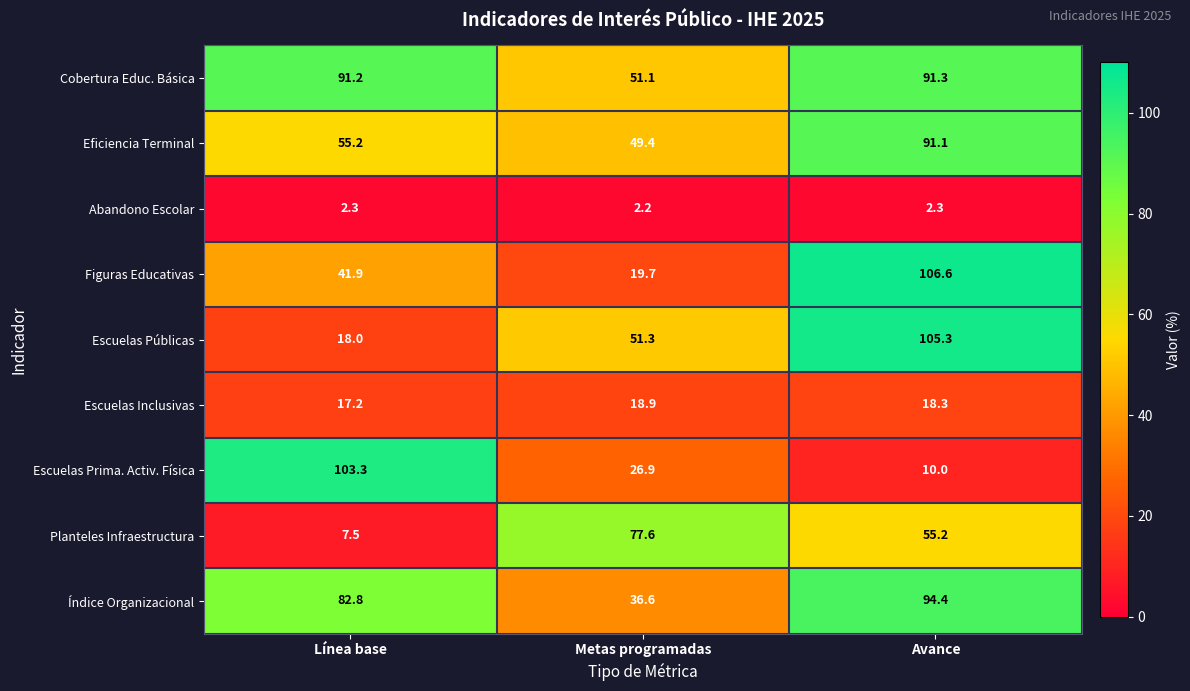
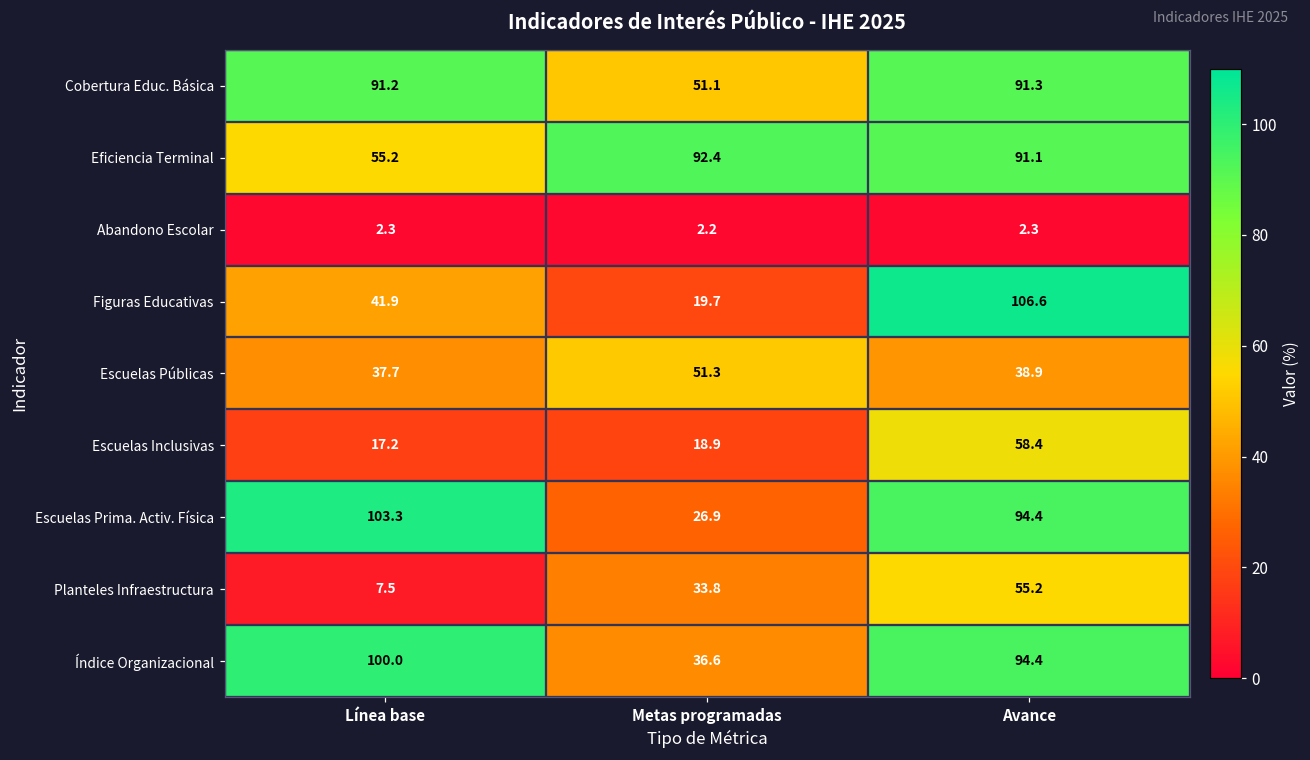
  {
    "Cobertura Educ. Básica": {
      "Línea base": 91.2,
      "Metas programadas": 51.1,
      "Avance": 91.3
    },
    "Eficiencia Terminal": {
      "Línea base": 55.2,
-     "Metas programadas": 49.4,
+     "Metas programadas": 92.4,
      "Avance": 91.1
    },
    "Abandono Escolar": {
      "Línea base": 2.3,
      "Metas programadas": 2.2,
      "Avance": 2.3
    },
    "Figuras Educativas": {
      "Línea base": 41.9,
      "Metas programadas": 19.7,
      "Avance": 106.6
    },
    "Escuelas Públicas": {
-     "Línea base": 18.0,
+     "Línea base": 37.7,
      "Metas programadas": 51.3,
-     "Avance": 105.3
+     "Avance": 38.9
    },
    "Escuelas Inclusivas": {
      "Línea base": 17.2,
      "Metas programadas": 18.9,
-     "Avance": 18.3
+     "Avance": 58.4
    },
    "Escuelas Prima. Activ. Física": {
      "Línea base": 103.3,
      "Metas programadas": 26.9,
-     "Avance": 10.0
+     "Avance": 94.4
    },
    "Planteles Infraestructura": {
      "Línea base": 7.5,
-     "Metas programadas": 77.6,
+     "Metas programadas": 33.8,
      "Avance": 55.2
    },
    "Índice Organizacional": {
-     "Línea base": 82.8,
+     "Línea base": 100.0,
      "Metas programadas": 36.6,
      "Avance": 94.4
    }
  }
